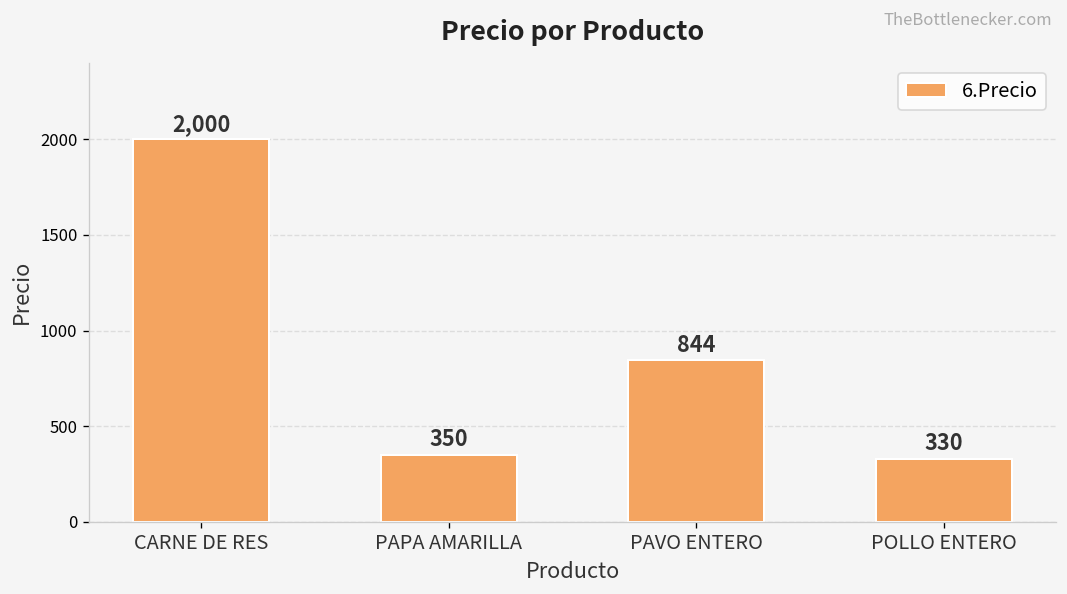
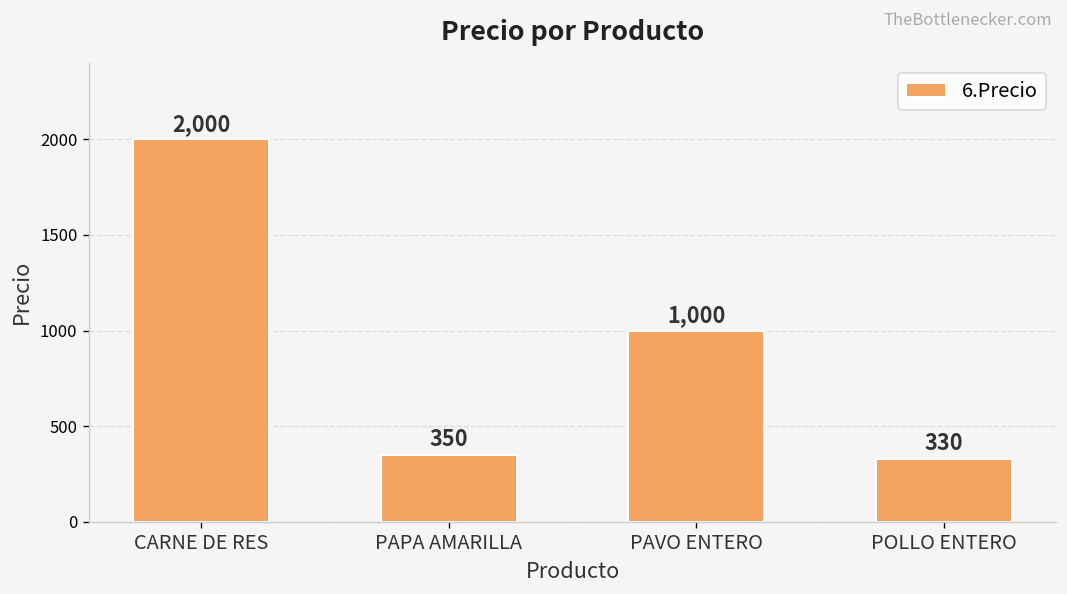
  {
    "CARNE DE RES": "2,000",
    "PAPA AMARILLA": "350",
-   "PAVO ENTERO": "844",
+   "PAVO ENTERO": "1,000",
    "POLLO ENTERO": "330"
  }
